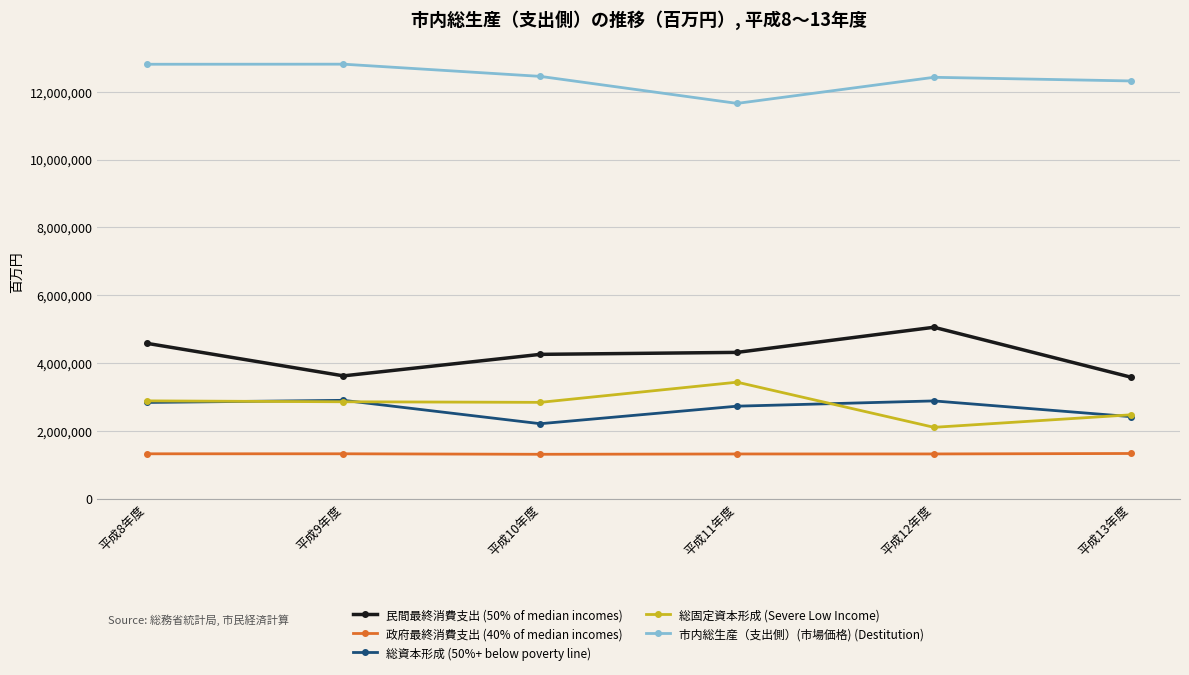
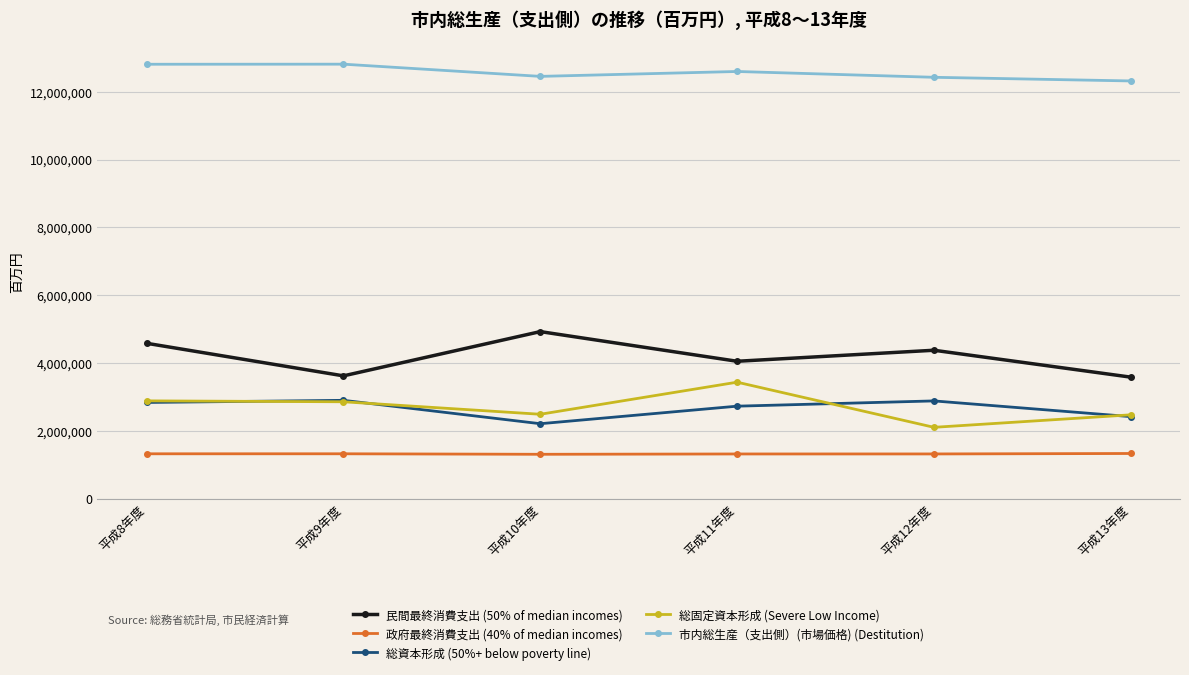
  {
    "民間最終消費支出 (50% of median incomes)": {
      "平成8年度": "4,600,000",
      "平成9年度": "3,600,000",
-     "平成10年度": "4,300,000",
-     "平成11年度": "4,300,000",
-     "平成12年度": "5,100,000",
+     "平成10年度": "4,900,000",
+     "平成11年度": "4,100,000",
+     "平成12年度": "4,400,000",
      "平成13年度": "3,600,000"
    },
    "政府最終消費支出 (40% of median incomes)": {
      "平成8年度": "1,300,000",
      "平成9年度": "1,300,000",
      "平成10年度": "1,300,000",
      "平成11年度": "1,300,000",
      "平成12年度": "1,300,000",
      "平成13年度": "1,300,000"
    },
    "総資本形成 (50%+ below poverty line)": {
      "平成10年度": "2,200,000",
      "平成11年度": "2,700,000",
      "平成12年度": "2,900,000"
    },
    "総固定資本形成 (Severe Low Income)": {
-     "平成10年度": "2,800,000",
+     "平成10年度": "2,500,000",
      "平成11年度": "3,400,000",
      "平成12年度": "2,100,000"
    },
    "市内総生産（支出側）(市場価格) (Destitution)": {
      "平成8年度": "12,800,000",
      "平成9年度": "12,800,000",
      "平成10年度": "12,500,000",
-     "平成11年度": "11,700,000",
+     "平成11年度": "12,600,000",
      "平成12年度": "12,400,000",
      "平成13年度": "12,300,000"
    }
  }
